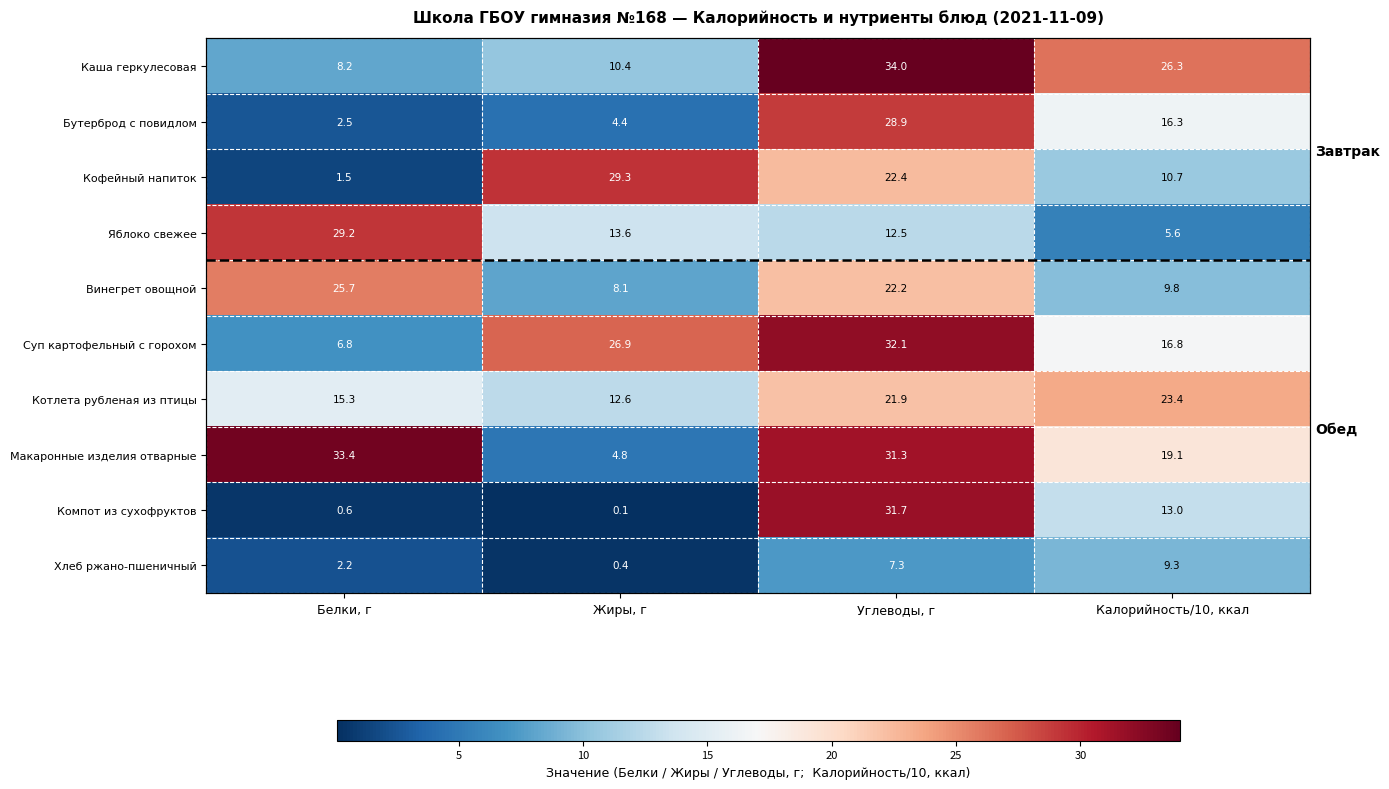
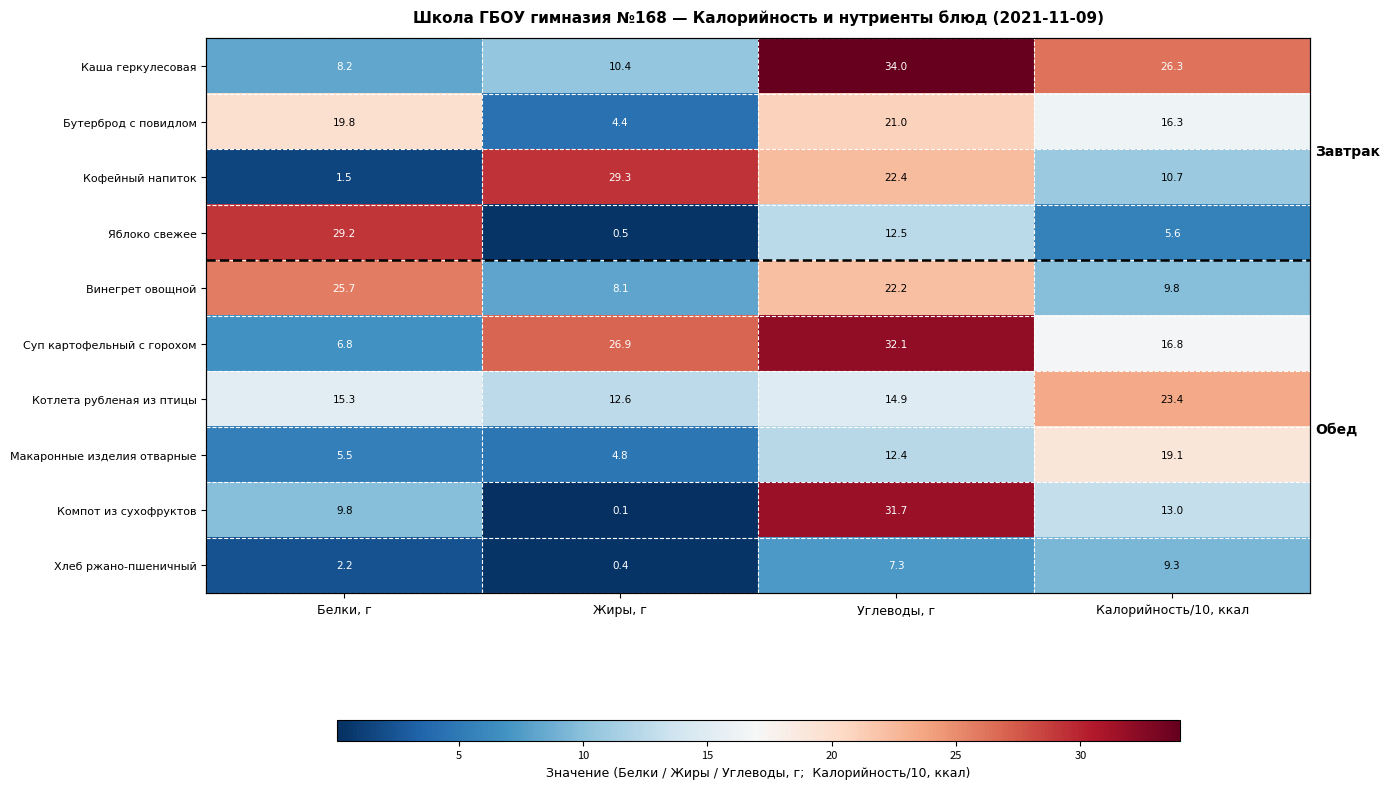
  {
    "Каша геркулесовая": {
      "Белки, г": 8.2,
      "Жиры, г": 10.4,
      "Углеводы, г": 34.0,
      "Калорийность/10, ккал": 26.3
    },
    "Бутерброд с повидлом": {
-     "Белки, г": 2.5,
+     "Белки, г": 19.8,
      "Жиры, г": 4.4,
-     "Углеводы, г": 28.9,
+     "Углеводы, г": 21.0,
      "Калорийность/10, ккал": 16.3
    },
    "Кофейный напиток": {
      "Белки, г": 1.5,
      "Жиры, г": 29.3,
      "Углеводы, г": 22.4,
      "Калорийность/10, ккал": 10.7
    },
    "Яблоко свежее": {
      "Белки, г": 29.2,
-     "Жиры, г": 13.6,
+     "Жиры, г": 0.5,
      "Углеводы, г": 12.5,
      "Калорийность/10, ккал": 5.6
    },
    "Винегрет овощной": {
      "Белки, г": 25.7,
      "Жиры, г": 8.1,
      "Углеводы, г": 22.2,
      "Калорийность/10, ккал": 9.8
    },
    "Суп картофельный с горохом": {
      "Белки, г": 6.8,
      "Жиры, г": 26.9,
      "Углеводы, г": 32.1,
      "Калорийность/10, ккал": 16.8
    },
    "Котлета рубленая из птицы": {
      "Белки, г": 15.3,
      "Жиры, г": 12.6,
-     "Углеводы, г": 21.9,
+     "Углеводы, г": 14.9,
      "Калорийность/10, ккал": 23.4
    },
    "Макаронные изделия отварные": {
-     "Белки, г": 33.4,
+     "Белки, г": 5.5,
      "Жиры, г": 4.8,
-     "Углеводы, г": 31.3,
+     "Углеводы, г": 12.4,
      "Калорийность/10, ккал": 19.1
    },
    "Компот из сухофруктов": {
-     "Белки, г": 0.6,
+     "Белки, г": 9.8,
      "Жиры, г": 0.1,
      "Углеводы, г": 31.7,
      "Калорийность/10, ккал": 13.0
    },
    "Хлеб ржано-пшеничный": {
      "Белки, г": 2.2,
      "Жиры, г": 0.4,
      "Углеводы, г": 7.3,
      "Калорийность/10, ккал": 9.3
    }
  }
